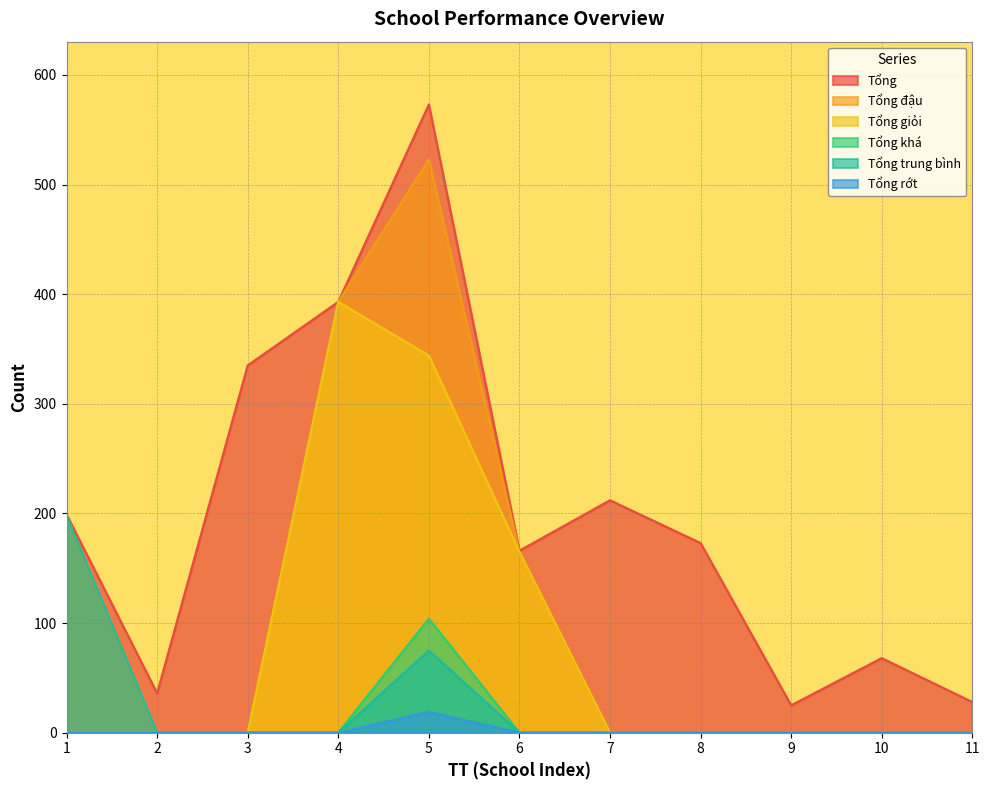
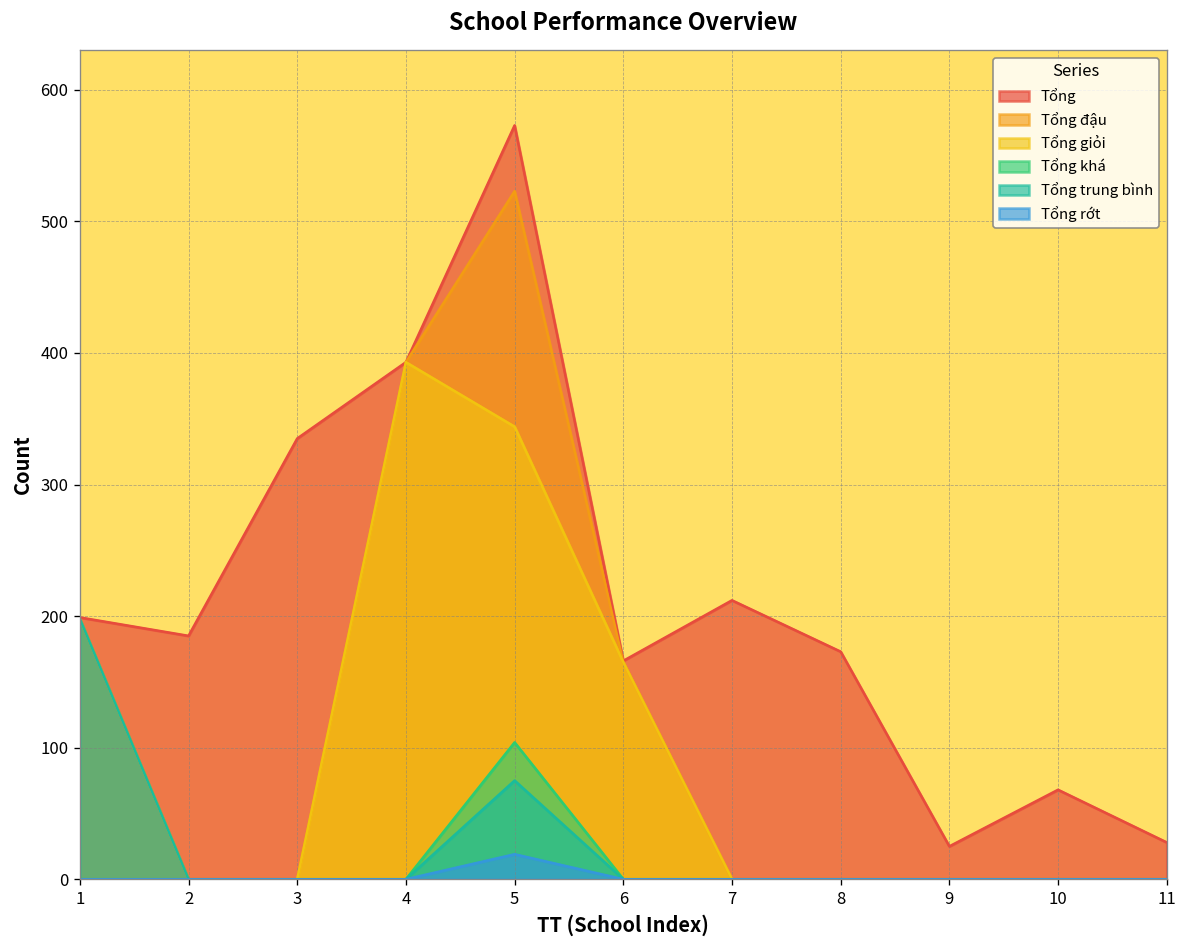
  {
    "Tổng": {
-     "2": 36,
+     "2": 185,
      "3": 335,
      "5": 573,
      "7": 212,
      "8": 173,
      "9": 25,
      "10": 68,
      "11": 28
    },
    "Tổng rớt": {
      "5": 19
    }
  }
